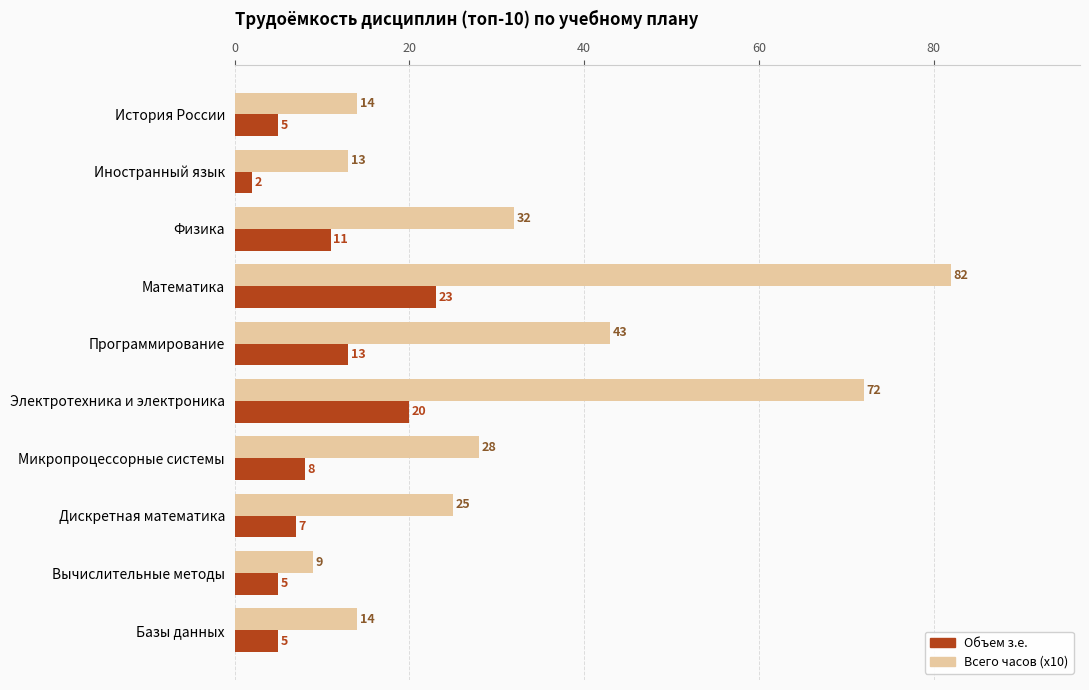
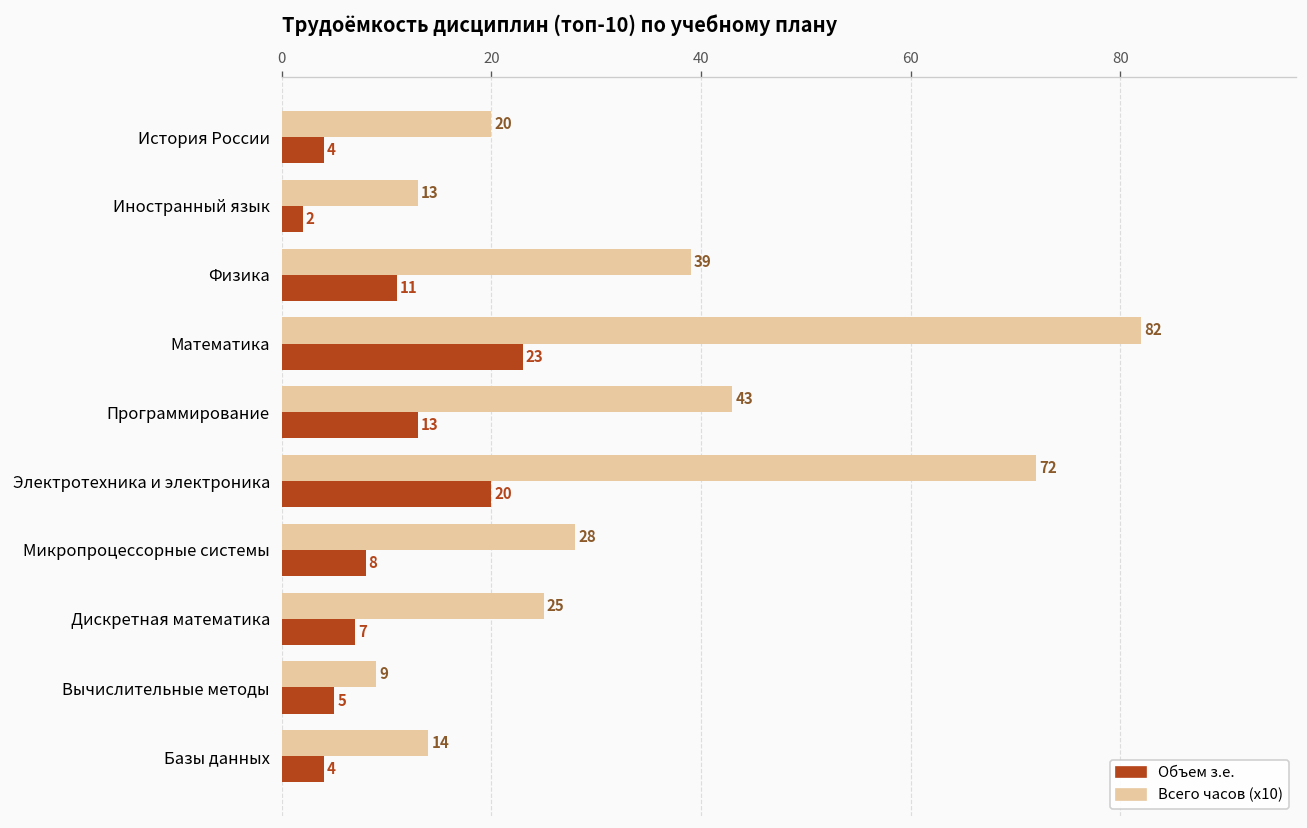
  {
    "Всего часов (х10)": {
-     "История России": 14,
+     "История России": 20,
      "Иностранный язык": 13,
-     "Физика": 32,
+     "Физика": 39,
      "Математика": 82,
      "Программирование": 43,
      "Электротехника и электроника": 72,
      "Микропроцессорные системы": 28,
      "Дискретная математика": 25,
      "Вычислительные методы": 9,
      "Базы данных": 14
    },
    "Объем з.е.": {
-     "История России": 5,
+     "История России": 4,
      "Иностранный язык": 2,
      "Физика": 11,
      "Математика": 23,
      "Программирование": 13,
      "Электротехника и электроника": 20,
      "Микропроцессорные системы": 8,
      "Дискретная математика": 7,
      "Вычислительные методы": 5,
-     "Базы данных": 5
+     "Базы данных": 4
    }
  }
